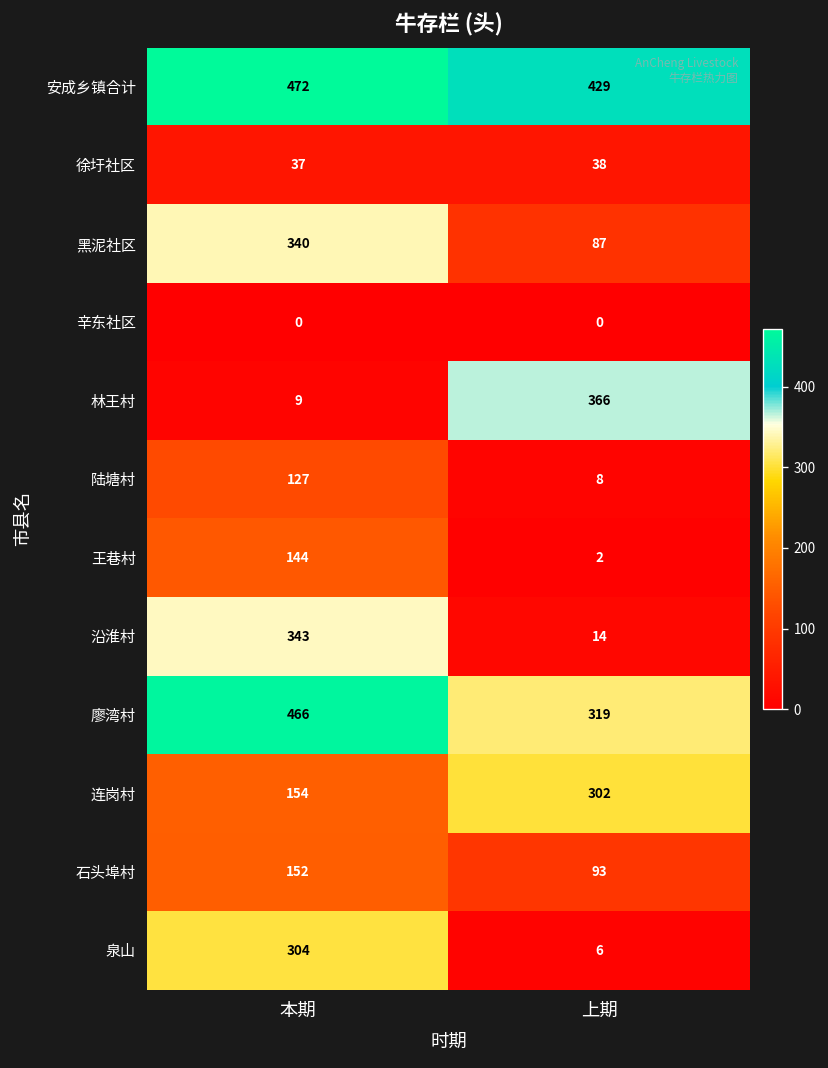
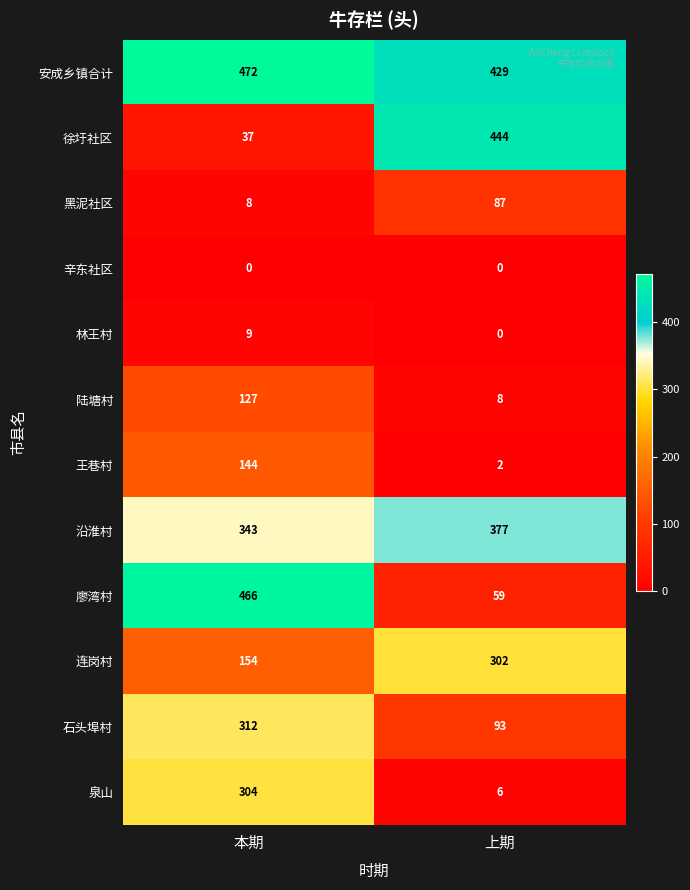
  {
    "安成乡镇合计": {
      "本期": 472
    },
    "徐圩社区": {
      "本期": 37,
-     "上期": 38
+     "上期": 444
    },
    "黑泥社区": {
-     "本期": 340,
+     "本期": 8,
      "上期": 87
    },
    "辛东社区": {
      "本期": 0,
      "上期": 0
    },
    "林王村": {
      "本期": 9,
-     "上期": 366
+     "上期": 0
    },
    "陆塘村": {
      "本期": 127,
      "上期": 8
    },
    "王巷村": {
      "本期": 144,
      "上期": 2
    },
    "沿淮村": {
      "本期": 343,
-     "上期": 14
+     "上期": 377
    },
    "廖湾村": {
      "本期": 466,
-     "上期": 319
+     "上期": 59
    },
    "连岗村": {
      "本期": 154,
      "上期": 302
    },
    "石头埠村": {
-     "本期": 152,
+     "本期": 312,
      "上期": 93
    },
    "泉山": {
      "本期": 304,
      "上期": 6
    }
  }
